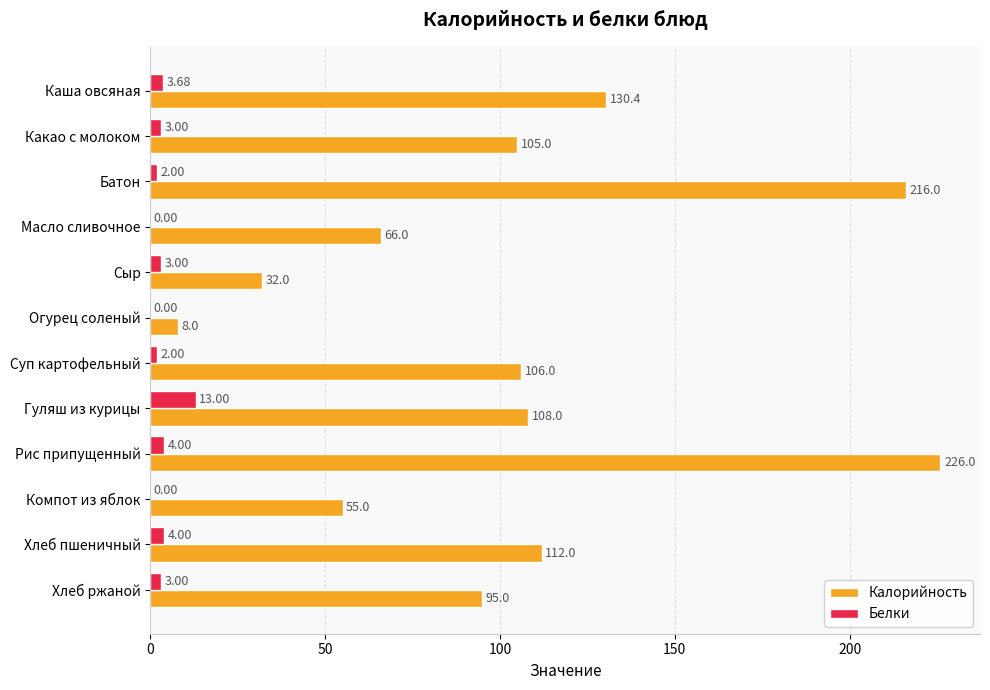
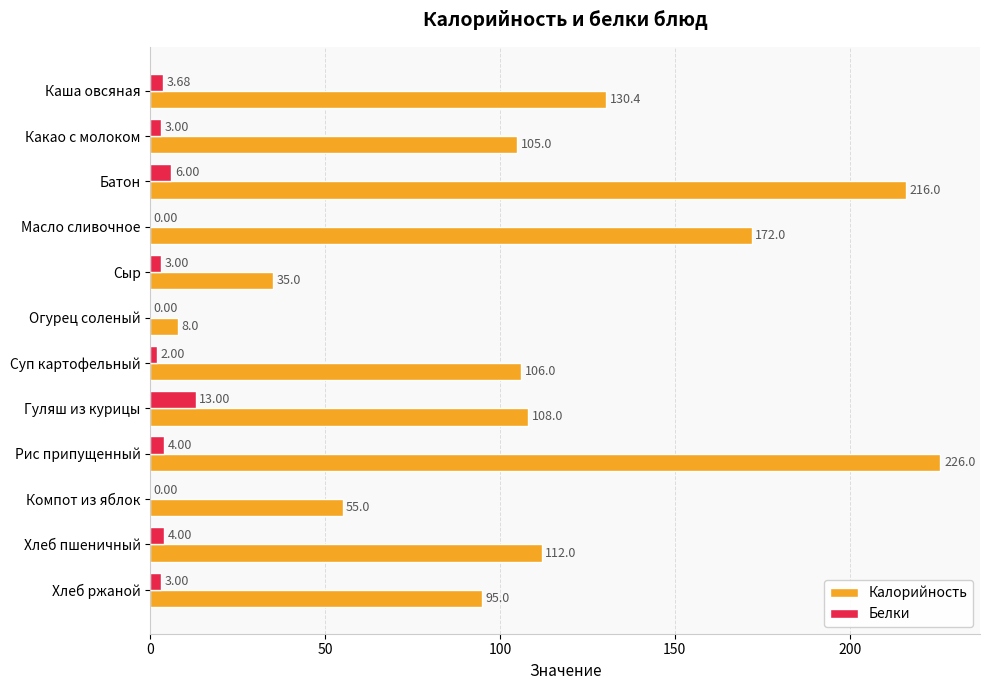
  {
    "Калорийность": {
      "Каша овсяная": 130.4,
      "Какао с молоком": 105.0,
      "Батон": 216.0,
-     "Масло сливочное": 66.0,
-     "Сыр": 32.0,
+     "Масло сливочное": 172.0,
+     "Сыр": 35.0,
      "Огурец соленый": 8.0,
      "Суп картофельный": 106.0,
      "Гуляш из курицы": 108.0,
      "Рис припущенный": 226.0,
      "Компот из яблок": 55.0,
      "Хлеб пшеничный": 112.0,
      "Хлеб ржаной": 95.0
    },
    "Белки": {
      "Каша овсяная": 3.68,
      "Какао с молоком": 3.00,
-     "Батон": 2.00,
+     "Батон": 6.00,
      "Масло сливочное": 0.00,
      "Сыр": 3.00,
      "Огурец соленый": 0.00,
      "Суп картофельный": 2.00,
      "Гуляш из курицы": 13.00,
      "Рис припущенный": 4.00,
      "Компот из яблок": 0.00,
      "Хлеб пшеничный": 4.00,
      "Хлеб ржаной": 3.00
    }
  }
